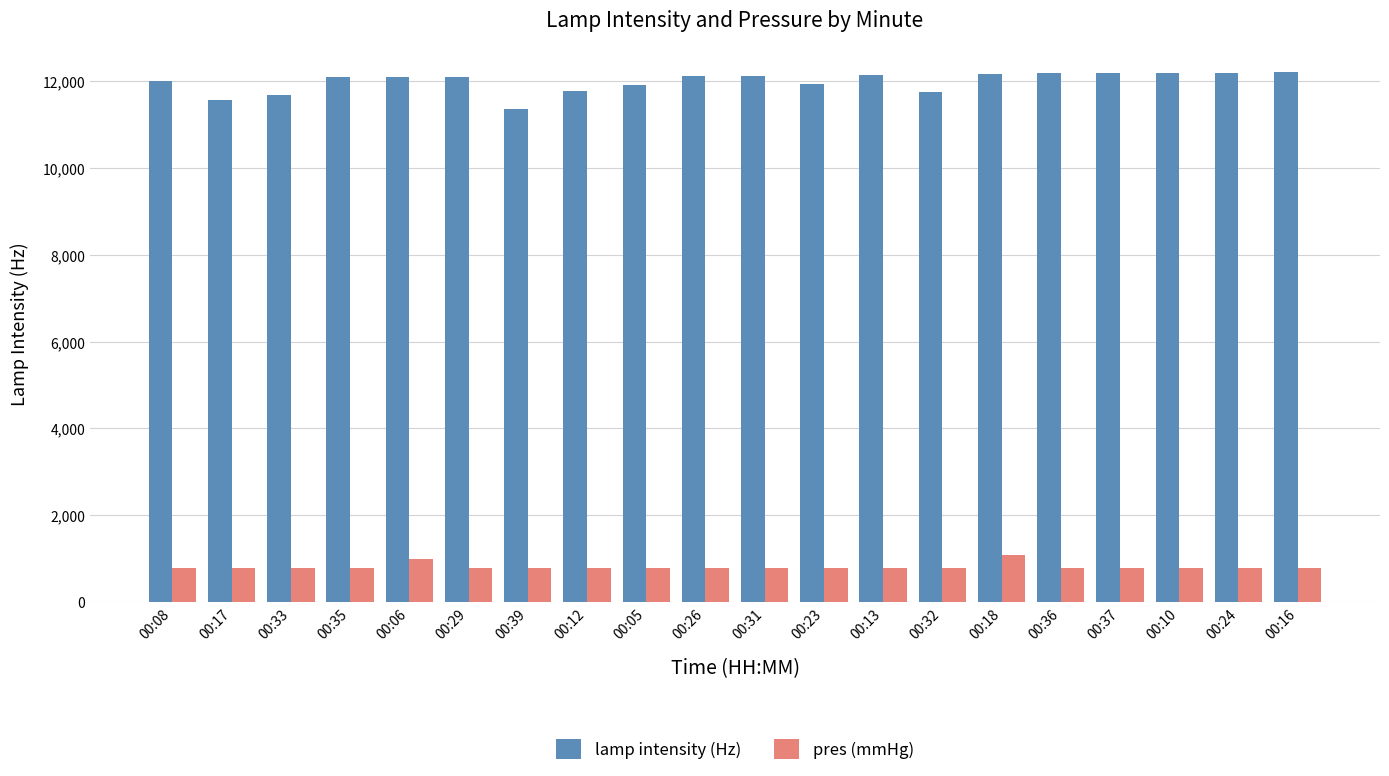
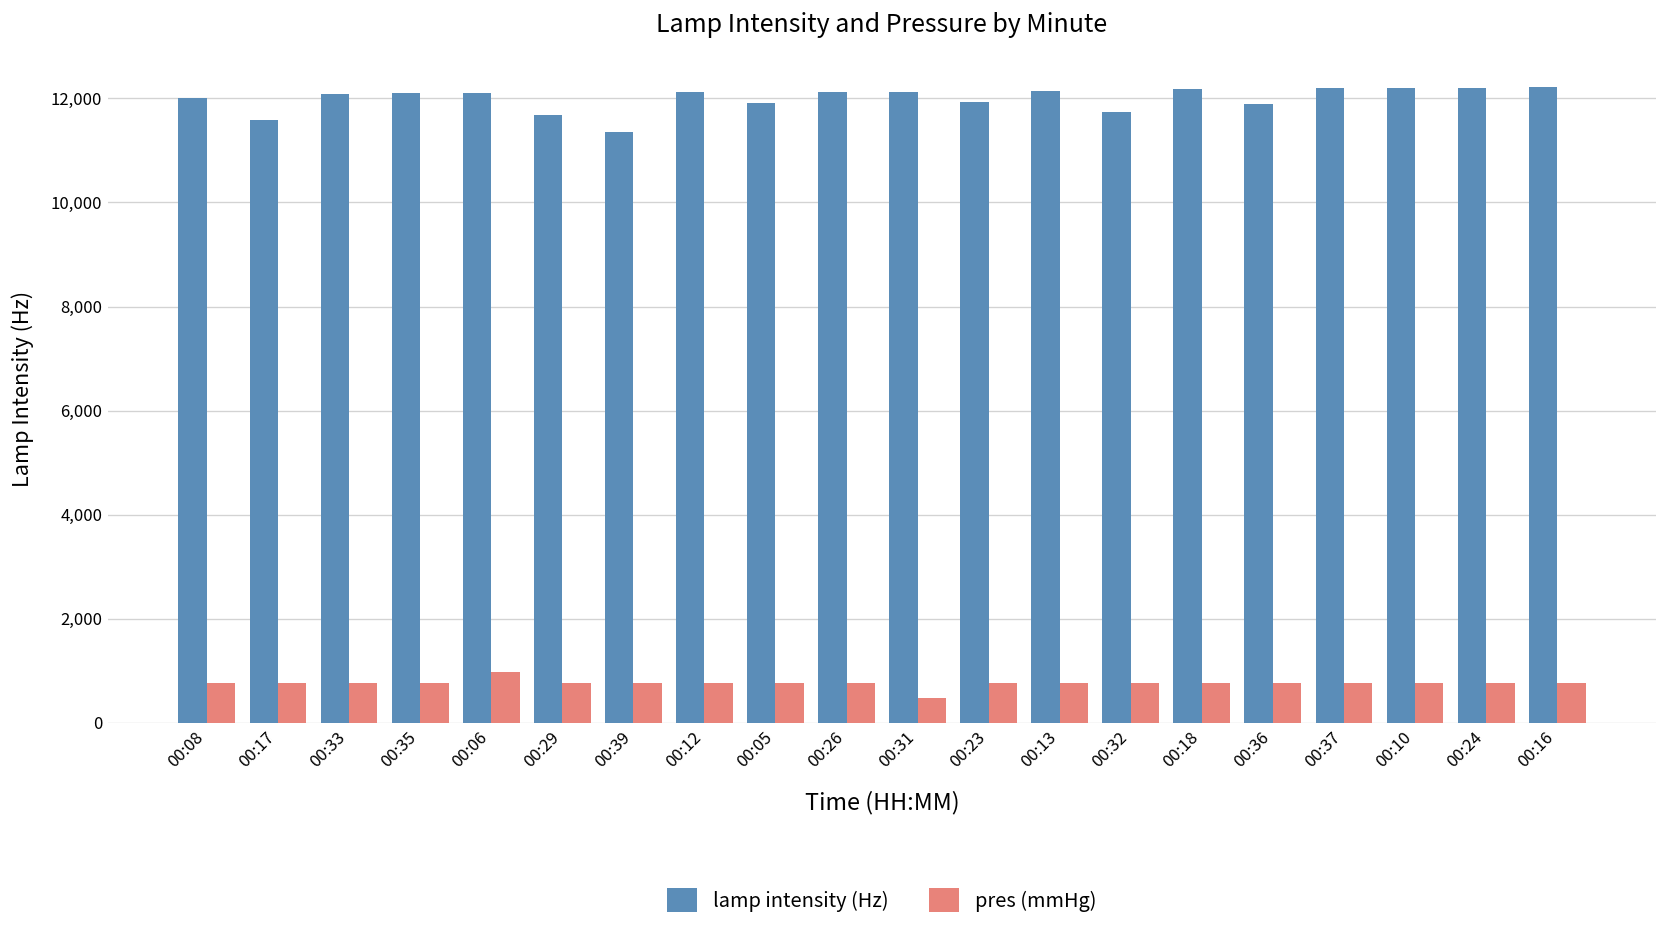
  {
    "lamp intensity (Hz)": {
      "00:08": "12,000",
      "00:17": "11,600",
-     "00:33": "11,700",
+     "00:33": "12,100",
      "00:35": "12,100",
      "00:06": "12,100",
-     "00:29": "12,100",
+     "00:29": "11,700",
      "00:39": "11,400",
-     "00:12": "11,800",
+     "00:12": "12,100",
      "00:05": "11,900",
      "00:26": "12,100",
      "00:31": "12,100",
      "00:23": "11,900",
      "00:13": "12,100",
      "00:32": "11,700",
      "00:18": "12,200",
-     "00:36": "12,200",
+     "00:36": "11,900",
      "00:37": "12,200",
      "00:10": "12,200",
      "00:24": "12,200",
      "00:16": "12,200"
    },
    "pres (mmHg)": {
      "00:08": "800",
      "00:17": "800",
      "00:33": "800",
      "00:35": "800",
      "00:06": "1,000",
      "00:29": "800",
      "00:39": "800",
      "00:12": "800",
      "00:05": "800",
      "00:26": "800",
-     "00:31": "800",
+     "00:31": "500",
      "00:23": "800",
      "00:13": "800",
      "00:32": "800",
-     "00:18": "1,100",
+     "00:18": "800",
      "00:36": "800",
      "00:37": "800",
      "00:10": "800",
      "00:24": "800",
      "00:16": "800"
    }
  }
